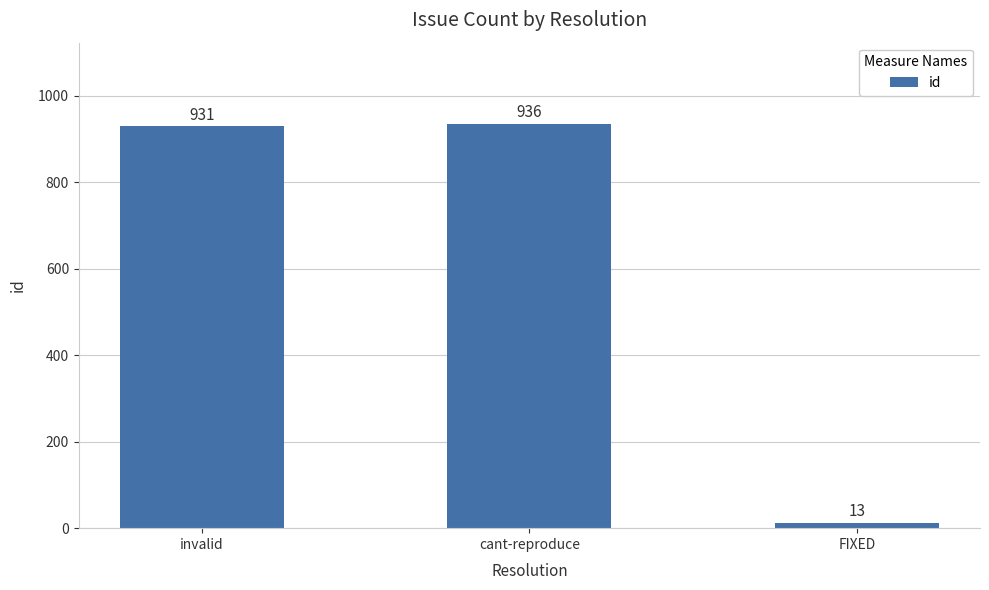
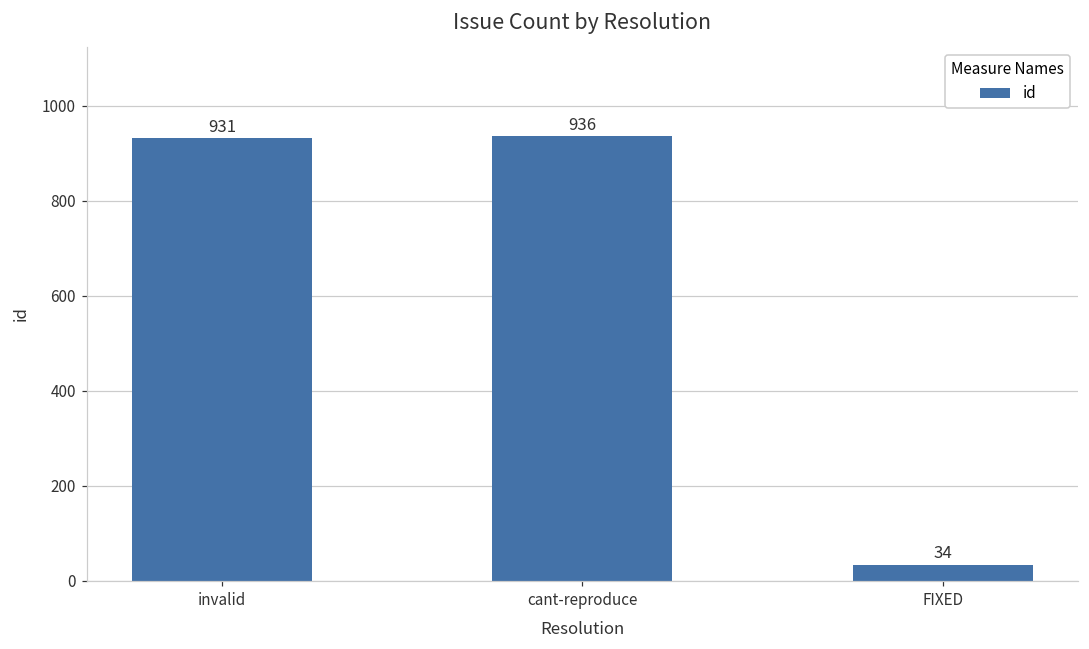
  {
    "invalid": 931,
    "cant-reproduce": 936,
-   "FIXED": 13
+   "FIXED": 34
  }
